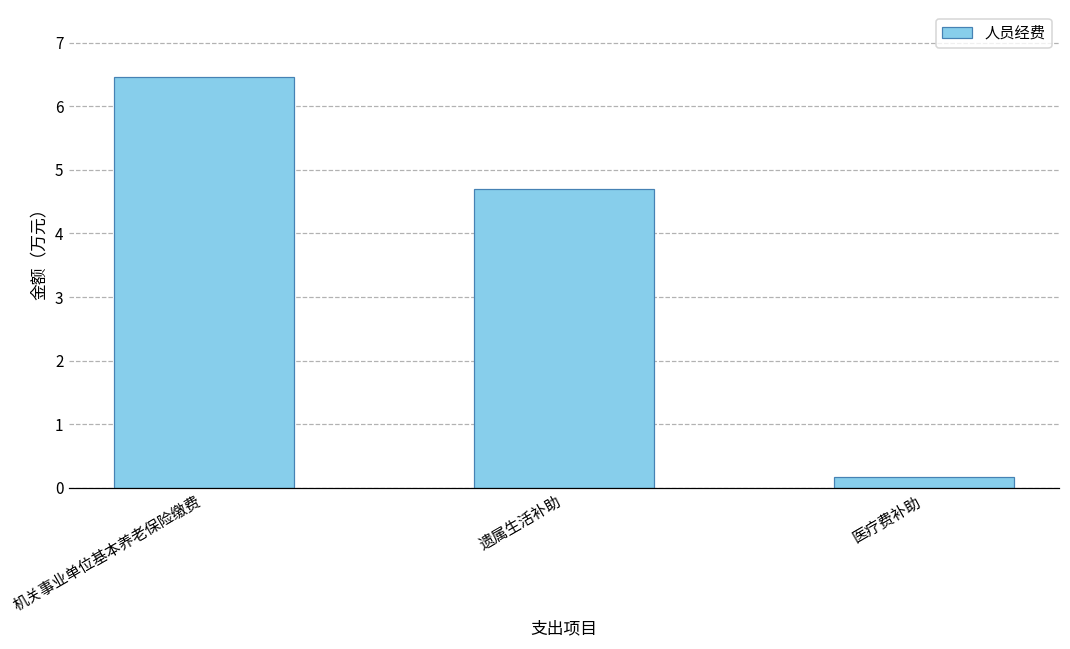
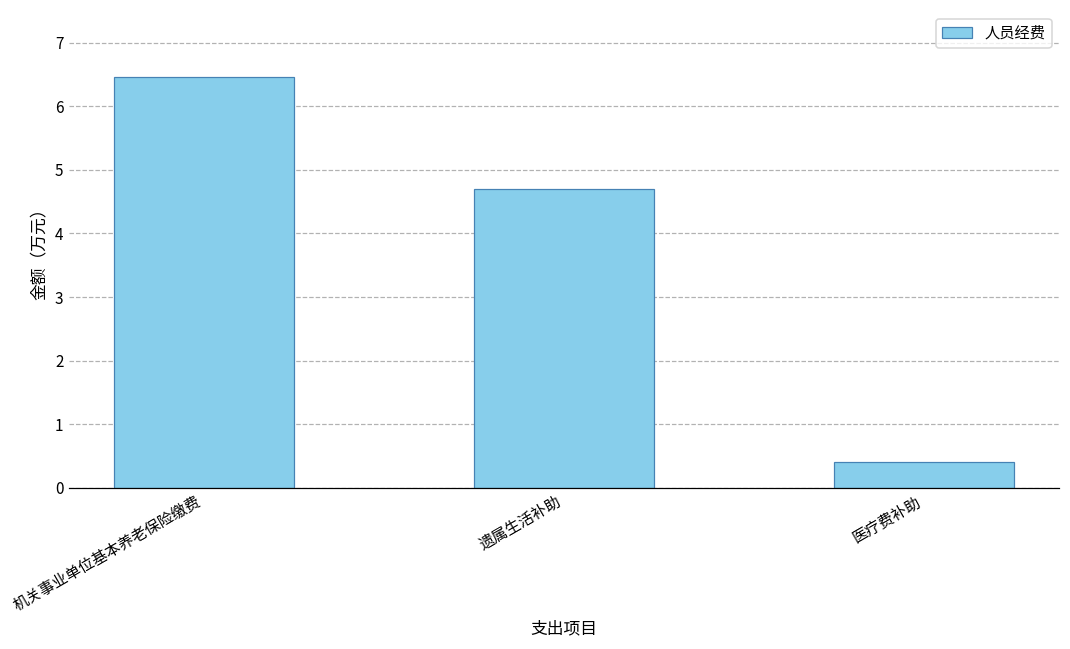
  {
    "机关事业单位基本养老保险缴费": 6.5,
    "遗属生活补助": 4.7,
-   "医疗费补助": 0.2
+   "医疗费补助": 0.4
  }
